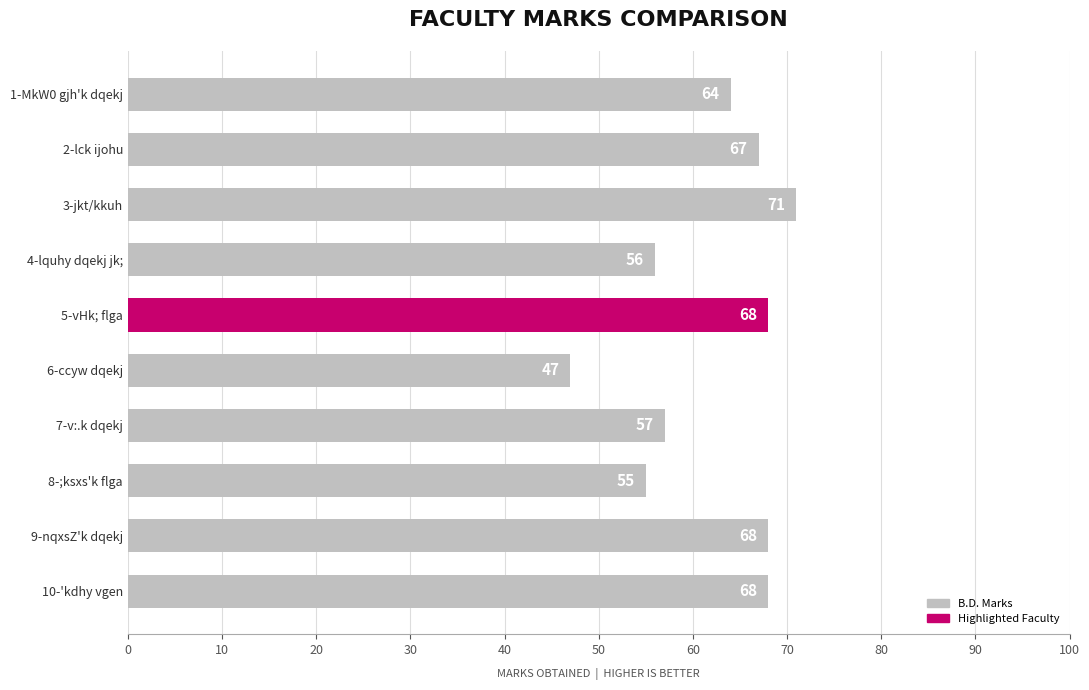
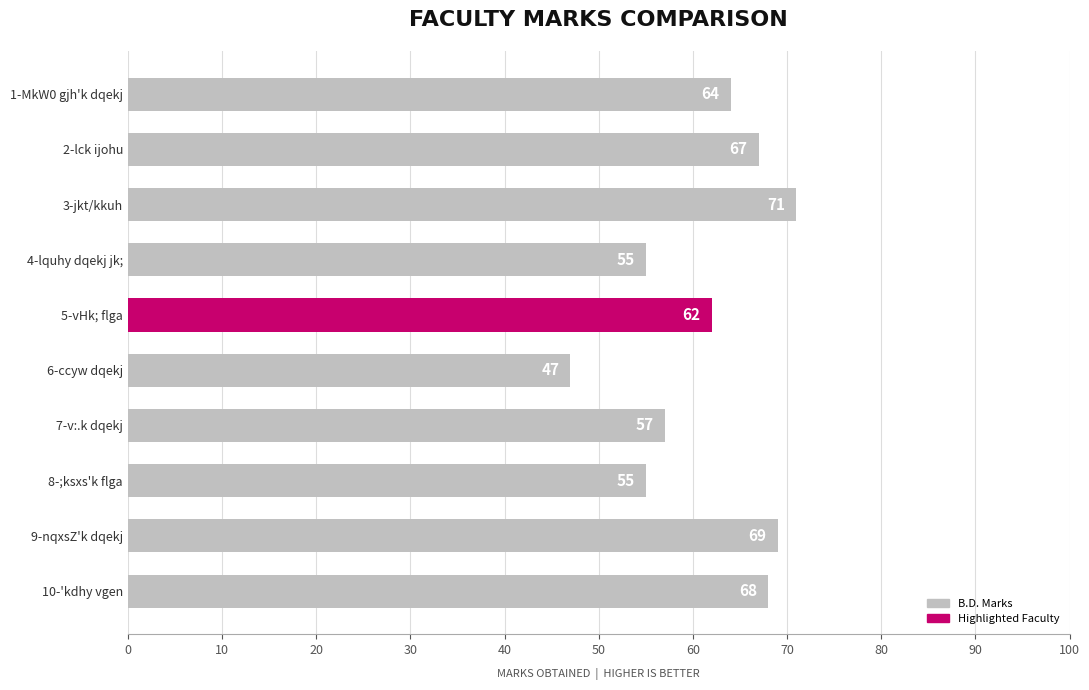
  {
    "1-MkW0 gjh'k dqekj": 64,
    "2-lck ijohu": 67,
    "3-jkt/kkuh": 71,
-   "4-lquhy dqekj jk;": 56,
-   "5-vHk; flga": 68,
+   "4-lquhy dqekj jk;": 55,
+   "5-vHk; flga": 62,
    "6-ccyw dqekj": 47,
    "7-v:.k dqekj": 57,
    "8-;ksxs'k flga": 55,
-   "9-nqxsZ'k dqekj": 68,
+   "9-nqxsZ'k dqekj": 69,
    "10-'kdhy vgen": 68
  }
